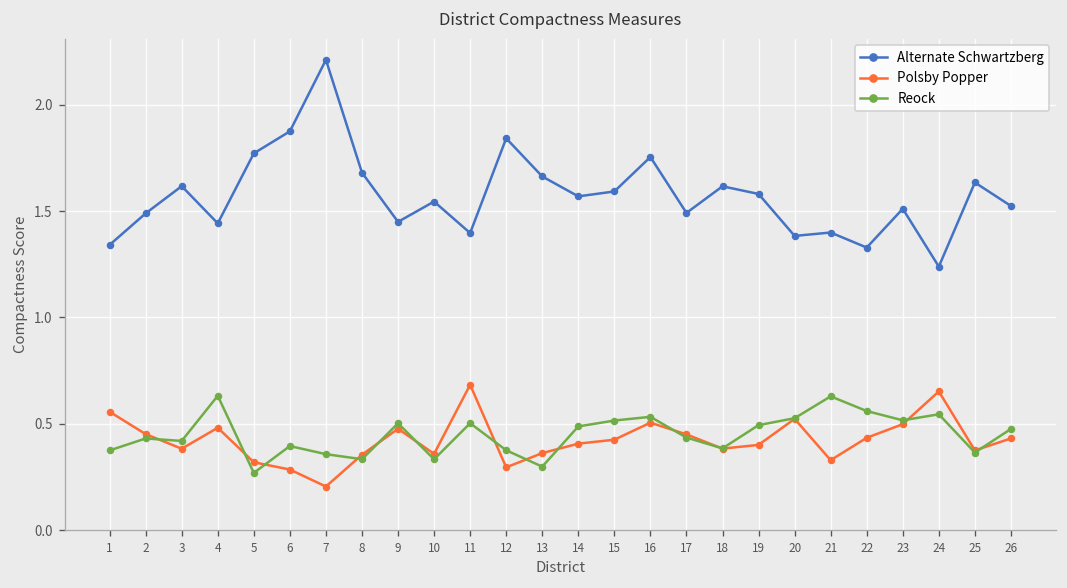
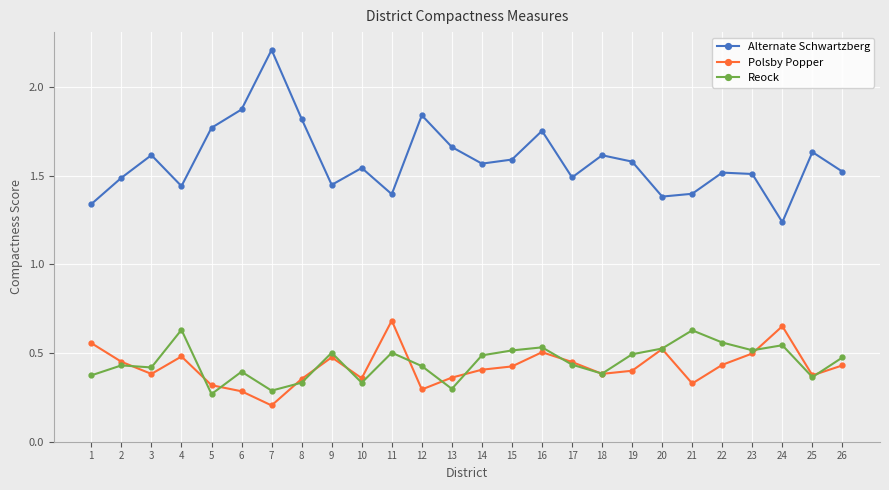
  {
    "Alternate Schwartzberg": {
      "1": 1.34,
      "2": 1.49,
      "3": 1.62,
      "4": 1.44,
      "5": 1.77,
      "6": 1.87,
      "7": 2.21,
-     "8": 1.68,
+     "8": 1.82,
      "9": 1.45,
      "10": 1.54,
      "11": 1.40,
      "12": 1.84,
      "13": 1.66,
      "14": 1.57,
      "15": 1.59,
      "16": 1.75,
      "17": 1.49,
      "18": 1.62,
      "19": 1.58,
      "20": 1.38,
      "21": 1.40,
-     "22": 1.33,
+     "22": 1.52,
      "23": 1.51,
      "24": 1.24,
      "25": 1.63,
      "26": 1.52
    },
    "Polsby Popper": {
      "1": 0.56,
      "2": 0.45,
      "3": 0.38,
      "4": 0.48,
      "5": 0.32,
      "6": 0.28,
      "7": 0.20,
      "8": 0.35,
      "9": 0.48,
      "10": 0.36,
      "11": 0.68,
      "12": 0.29,
      "13": 0.36,
      "14": 0.41,
      "15": 0.42,
      "16": 0.50,
      "17": 0.45,
      "19": 0.40,
      "21": 0.33,
      "22": 0.43,
      "23": 0.50,
      "24": 0.65,
      "26": 0.43
    },
    "Reock": {
      "1": 0.37,
      "2": 0.43,
      "3": 0.42,
      "4": 0.63,
      "5": 0.27,
      "6": 0.40,
-     "7": 0.36,
+     "7": 0.29,
      "8": 0.33,
      "9": 0.50,
      "10": 0.33,
      "11": 0.50,
-     "12": 0.38,
+     "12": 0.43,
      "13": 0.30,
      "14": 0.49,
      "15": 0.51,
      "16": 0.53,
      "17": 0.43,
      "19": 0.49,
      "21": 0.63,
      "22": 0.56,
      "23": 0.52,
      "24": 0.54,
      "26": 0.48
    }
  }
